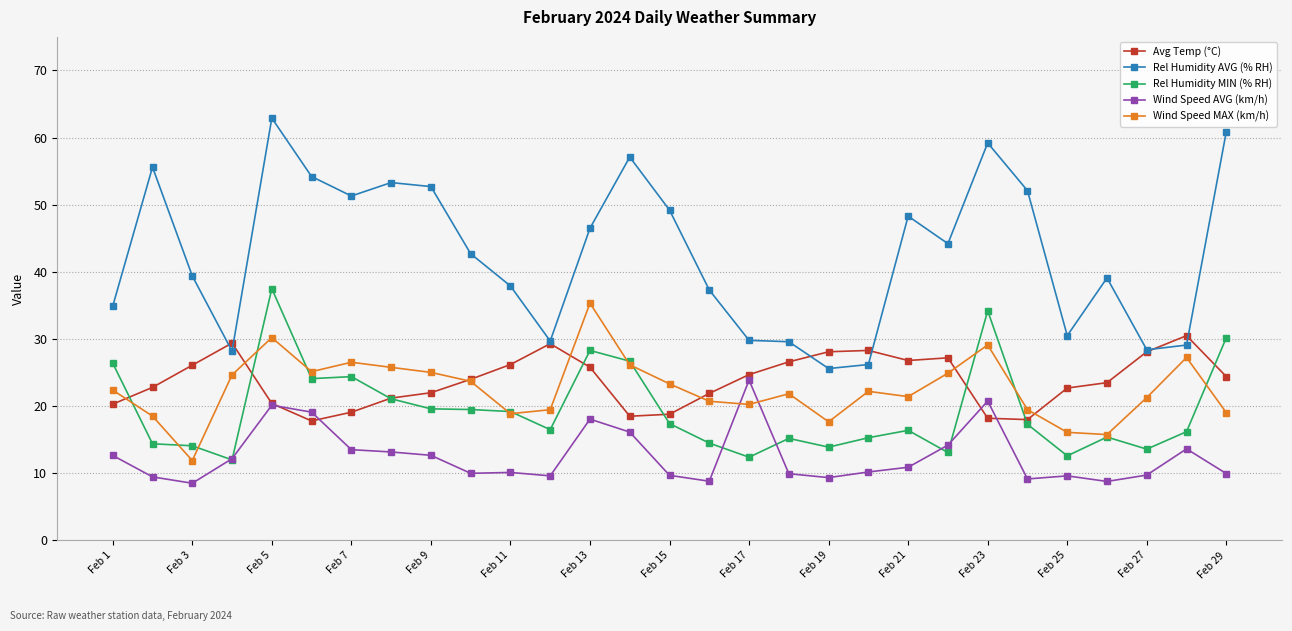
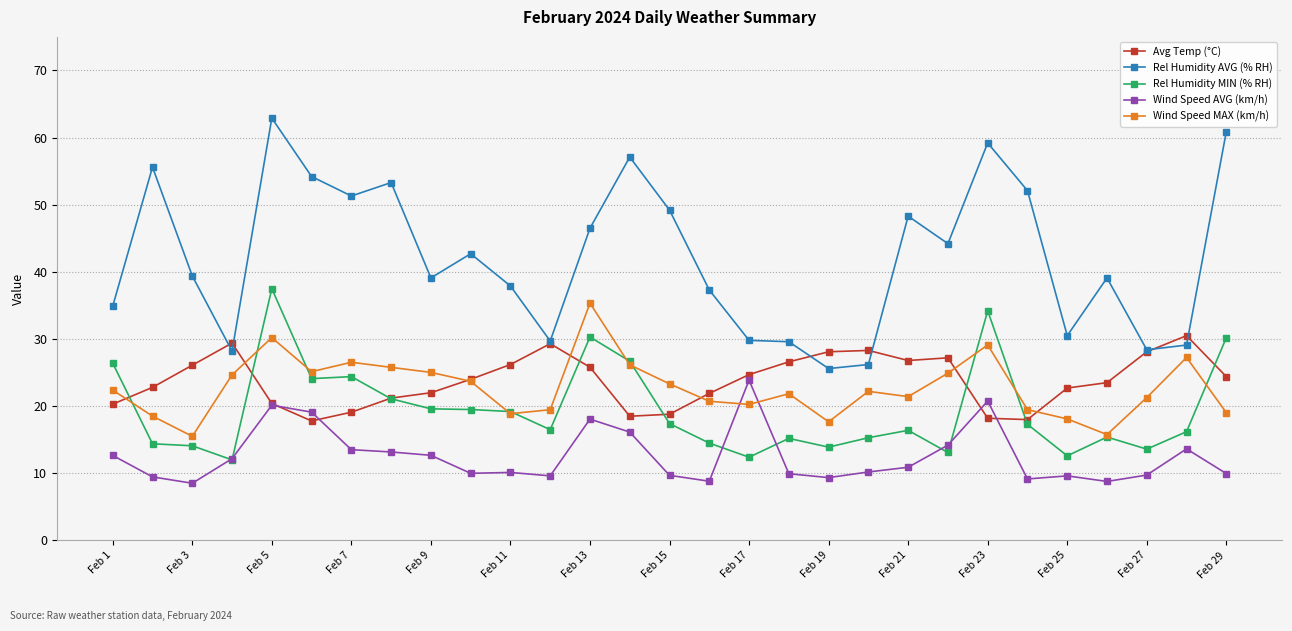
  {
    "Avg Temp (°C)": {
      "Feb 1": 20,
      "Feb 3": 26,
      "Feb 7": 19,
      "Feb 9": 22,
      "Feb 11": 26,
      "Feb 13": 26,
      "Feb 15": 19,
      "Feb 17": 25,
      "Feb 19": 28,
      "Feb 21": 27,
      "Feb 23": 18,
      "Feb 25": 23,
      "Feb 29": 24
    },
    "Rel Humidity AVG (% RH)": {
      "Feb 1": 35,
      "Feb 3": 39,
      "Feb 5": 63,
      "Feb 7": 51,
-     "Feb 9": 53,
+     "Feb 9": 39,
      "Feb 11": 38,
      "Feb 13": 47,
      "Feb 15": 49,
      "Feb 17": 30,
      "Feb 19": 26,
      "Feb 21": 48,
      "Feb 23": 59,
      "Feb 25": 31,
      "Feb 29": 61
    },
    "Rel Humidity MIN (% RH)": {
      "Feb 1": 26,
      "Feb 3": 14,
      "Feb 5": 38,
      "Feb 7": 24,
      "Feb 9": 20,
-     "Feb 13": 28,
+     "Feb 13": 30,
      "Feb 15": 17,
      "Feb 17": 12,
      "Feb 19": 14,
      "Feb 21": 16,
      "Feb 23": 34,
      "Feb 25": 13,
      "Feb 27": 14,
      "Feb 29": 30
    },
    "Wind Speed AVG (km/h)": {
      "Feb 1": 13,
      "Feb 3": 9,
      "Feb 7": 14,
      "Feb 9": 13,
      "Feb 11": 10,
      "Feb 13": 18,
      "Feb 15": 10,
      "Feb 17": 24,
      "Feb 19": 9,
      "Feb 21": 11,
      "Feb 23": 21,
      "Feb 25": 10,
      "Feb 27": 10,
      "Feb 29": 10
    },
    "Wind Speed MAX (km/h)": {
      "Feb 1": 22,
-     "Feb 3": 12,
+     "Feb 3": 16,
      "Feb 5": 30,
      "Feb 7": 27,
      "Feb 9": 25,
      "Feb 13": 35,
      "Feb 15": 23,
      "Feb 17": 20,
      "Feb 19": 18,
      "Feb 21": 21,
      "Feb 23": 29,
-     "Feb 25": 16,
+     "Feb 25": 18,
      "Feb 27": 21,
      "Feb 29": 19
    }
  }
